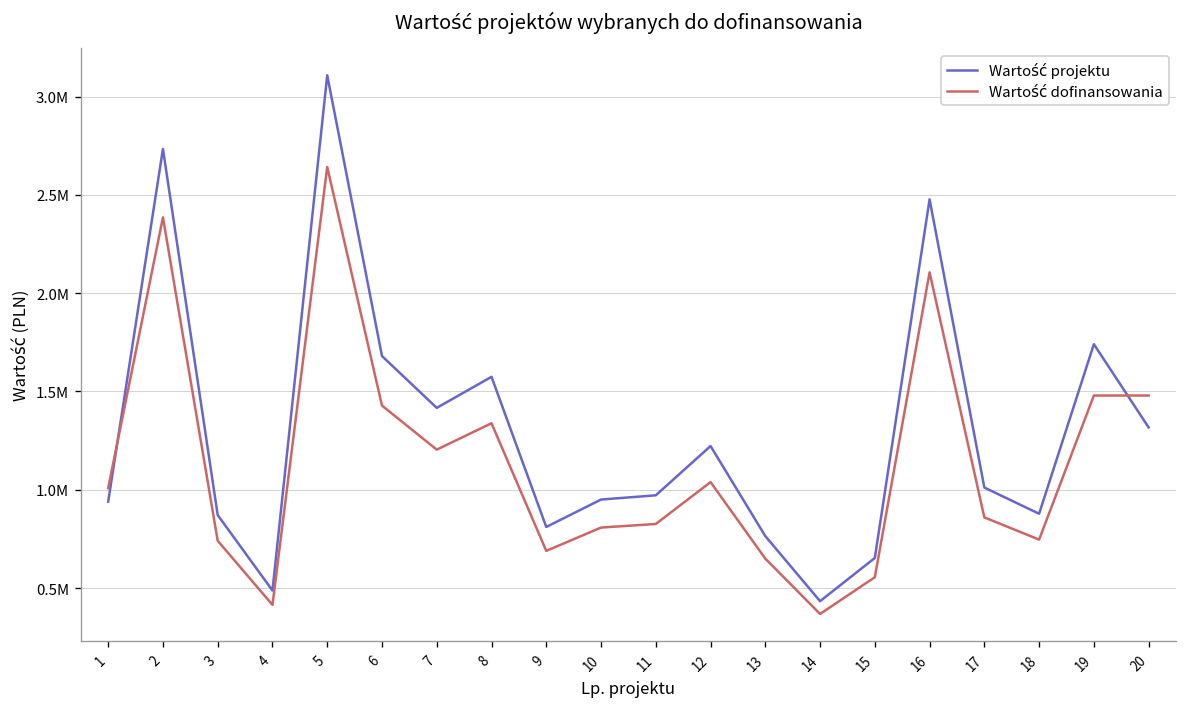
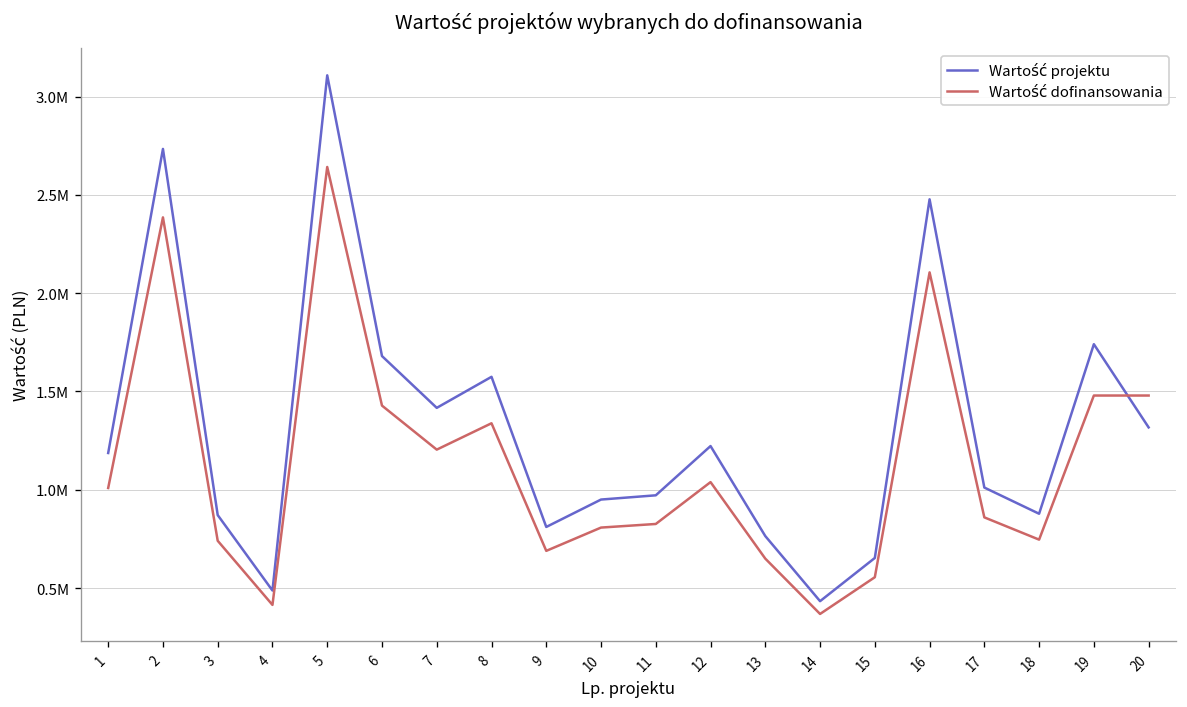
  {
    "Wartość projektu": {
-     "1": 940000,
+     "1": 1190000,
      "2": 2730000,
      "3": 870000,
      "4": 490000,
      "5": 3110000,
      "6": 1680000,
      "7": 1420000,
      "8": 1570000,
      "9": 810000,
      "10": 950000,
      "11": 970000,
      "12": 1220000,
      "13": 760000,
      "14": 430000,
      "15": 650000,
      "16": 2480000,
      "17": 1010000,
      "18": 880000,
      "19": 1740000,
      "20": 1320000
    },
    "Wartość dofinansowania": {
      "1": 1010000,
      "2": 2390000,
      "3": 740000,
      "4": 410000,
      "5": 2640000,
      "6": 1430000,
      "7": 1200000,
      "8": 1340000,
      "9": 690000,
      "10": 810000,
      "11": 830000,
      "12": 1040000,
      "13": 650000,
      "14": 370000,
      "15": 560000,
      "16": 2110000,
      "17": 860000,
      "18": 750000,
      "19": 1480000,
      "20": 1480000
    }
  }
